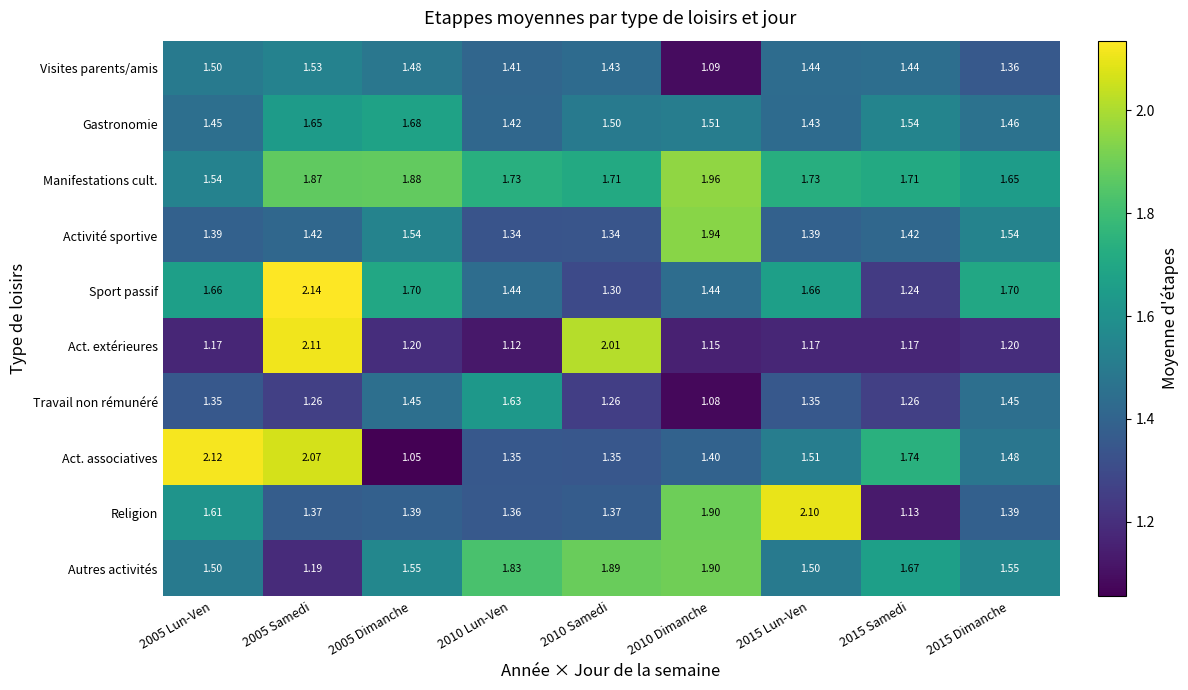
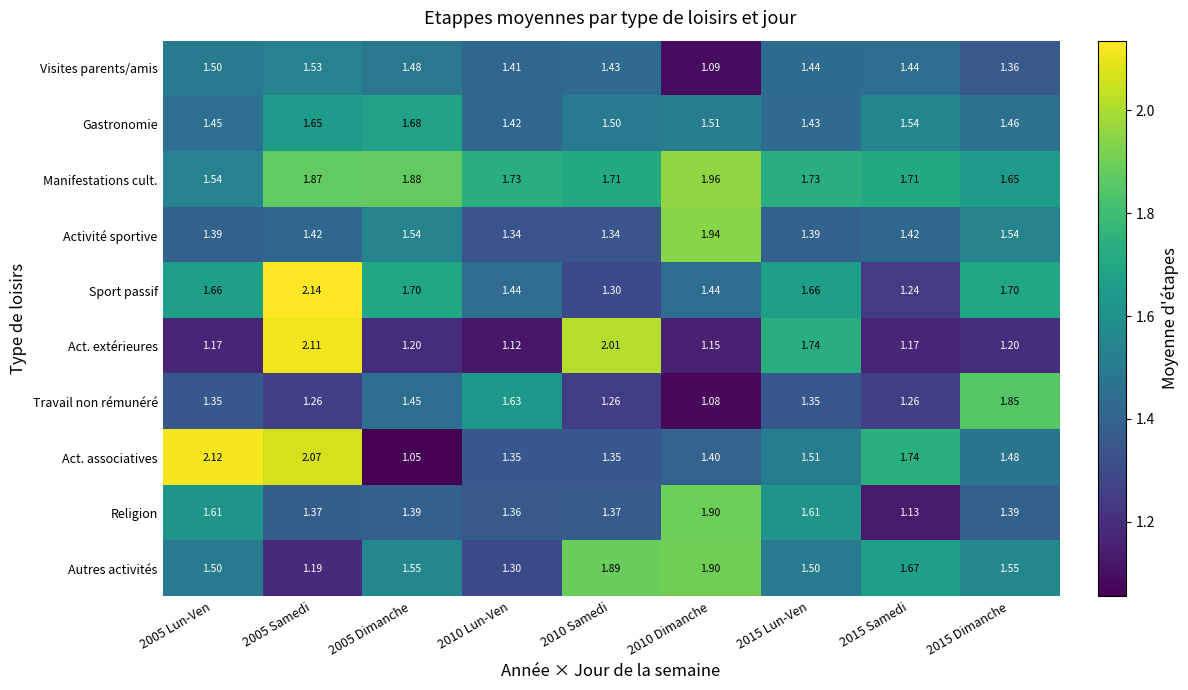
  {
    "Visites parents/amis": {
      "2005 Lun-Ven": 1.50,
      "2005 Samedi": 1.53,
      "2005 Dimanche": 1.48,
      "2010 Lun-Ven": 1.41,
      "2010 Samedi": 1.43,
      "2010 Dimanche": 1.09,
      "2015 Lun-Ven": 1.44,
      "2015 Samedi": 1.44,
      "2015 Dimanche": 1.36
    },
    "Gastronomie": {
      "2005 Lun-Ven": 1.45,
      "2005 Samedi": 1.65,
      "2005 Dimanche": 1.68,
      "2010 Lun-Ven": 1.42,
      "2010 Samedi": 1.50,
      "2010 Dimanche": 1.51,
      "2015 Lun-Ven": 1.43,
      "2015 Samedi": 1.54,
      "2015 Dimanche": 1.46
    },
    "Manifestations cult.": {
      "2005 Lun-Ven": 1.54,
      "2005 Samedi": 1.87,
      "2005 Dimanche": 1.88,
      "2010 Lun-Ven": 1.73,
      "2010 Samedi": 1.71,
      "2010 Dimanche": 1.96,
      "2015 Lun-Ven": 1.73,
      "2015 Samedi": 1.71,
      "2015 Dimanche": 1.65
    },
    "Activité sportive": {
      "2005 Lun-Ven": 1.39,
      "2005 Samedi": 1.42,
      "2005 Dimanche": 1.54,
      "2010 Lun-Ven": 1.34,
      "2010 Samedi": 1.34,
      "2010 Dimanche": 1.94,
      "2015 Lun-Ven": 1.39,
      "2015 Samedi": 1.42,
      "2015 Dimanche": 1.54
    },
    "Sport passif": {
      "2005 Lun-Ven": 1.66,
      "2005 Samedi": 2.14,
      "2005 Dimanche": 1.70,
      "2010 Lun-Ven": 1.44,
      "2010 Samedi": 1.30,
      "2010 Dimanche": 1.44,
      "2015 Lun-Ven": 1.66,
      "2015 Samedi": 1.24,
      "2015 Dimanche": 1.70
    },
    "Act. extérieures": {
      "2005 Lun-Ven": 1.17,
      "2005 Samedi": 2.11,
      "2005 Dimanche": 1.20,
      "2010 Lun-Ven": 1.12,
      "2010 Samedi": 2.01,
      "2010 Dimanche": 1.15,
-     "2015 Lun-Ven": 1.17,
+     "2015 Lun-Ven": 1.74,
      "2015 Samedi": 1.17,
      "2015 Dimanche": 1.20
    },
    "Travail non rémunéré": {
      "2005 Lun-Ven": 1.35,
      "2005 Samedi": 1.26,
      "2005 Dimanche": 1.45,
      "2010 Lun-Ven": 1.63,
      "2010 Samedi": 1.26,
      "2010 Dimanche": 1.08,
      "2015 Lun-Ven": 1.35,
      "2015 Samedi": 1.26,
-     "2015 Dimanche": 1.45
+     "2015 Dimanche": 1.85
    },
    "Act. associatives": {
      "2005 Lun-Ven": 2.12,
      "2005 Samedi": 2.07,
      "2005 Dimanche": 1.05,
      "2010 Lun-Ven": 1.35,
      "2010 Samedi": 1.35,
      "2010 Dimanche": 1.40,
      "2015 Lun-Ven": 1.51,
      "2015 Samedi": 1.74,
      "2015 Dimanche": 1.48
    },
    "Religion": {
      "2005 Lun-Ven": 1.61,
      "2005 Samedi": 1.37,
      "2005 Dimanche": 1.39,
      "2010 Lun-Ven": 1.36,
      "2010 Samedi": 1.37,
      "2010 Dimanche": 1.90,
-     "2015 Lun-Ven": 2.10,
+     "2015 Lun-Ven": 1.61,
      "2015 Samedi": 1.13,
      "2015 Dimanche": 1.39
    },
    "Autres activités": {
      "2005 Lun-Ven": 1.50,
      "2005 Samedi": 1.19,
      "2005 Dimanche": 1.55,
-     "2010 Lun-Ven": 1.83,
+     "2010 Lun-Ven": 1.30,
      "2010 Samedi": 1.89,
      "2010 Dimanche": 1.90,
      "2015 Lun-Ven": 1.50,
      "2015 Samedi": 1.67,
      "2015 Dimanche": 1.55
    }
  }
